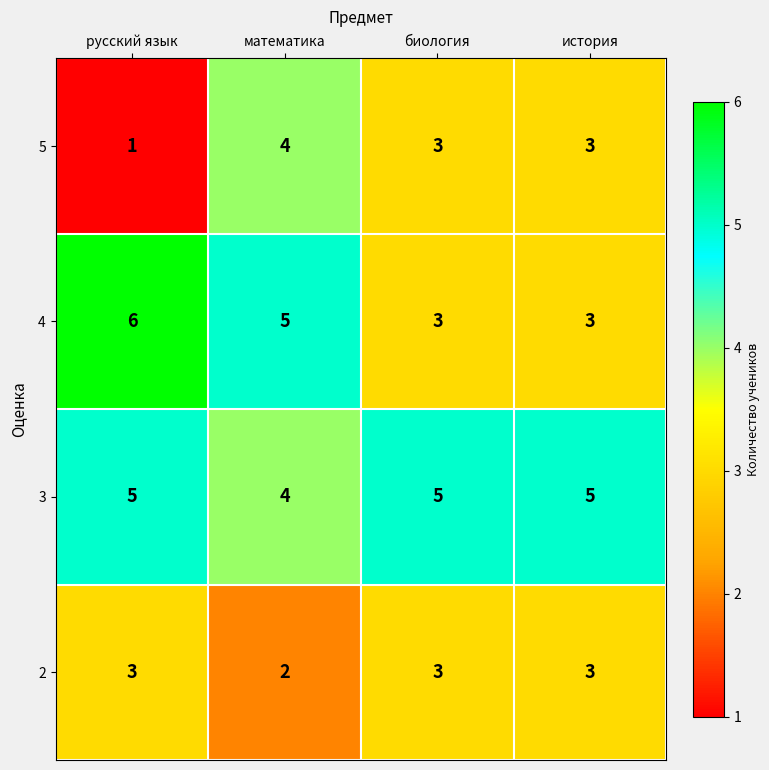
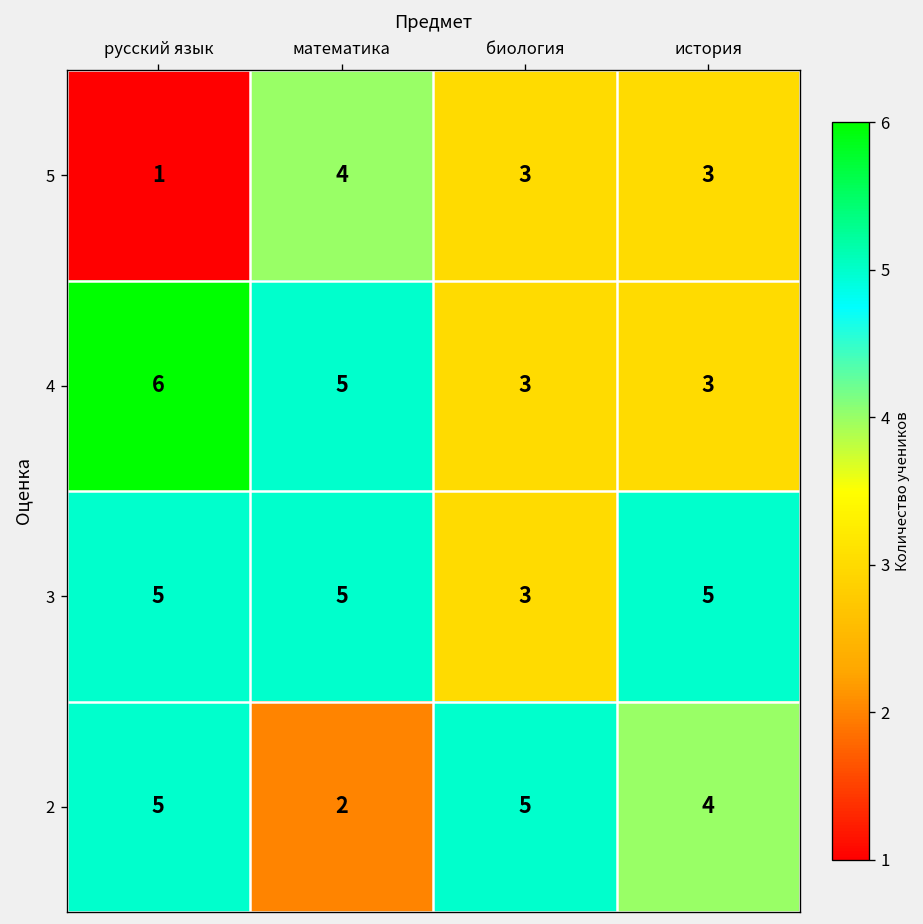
  {
    "5": {
      "русский язык": 1,
      "математика": 4,
      "биология": 3,
      "история": 3
    },
    "4": {
      "русский язык": 6,
      "математика": 5,
      "биология": 3,
      "история": 3
    },
    "3": {
      "русский язык": 5,
-     "математика": 4,
-     "биология": 5,
+     "математика": 5,
+     "биология": 3,
      "история": 5
    },
    "2": {
-     "русский язык": 3,
+     "русский язык": 5,
      "математика": 2,
-     "биология": 3,
-     "история": 3
+     "биология": 5,
+     "история": 4
    }
  }
